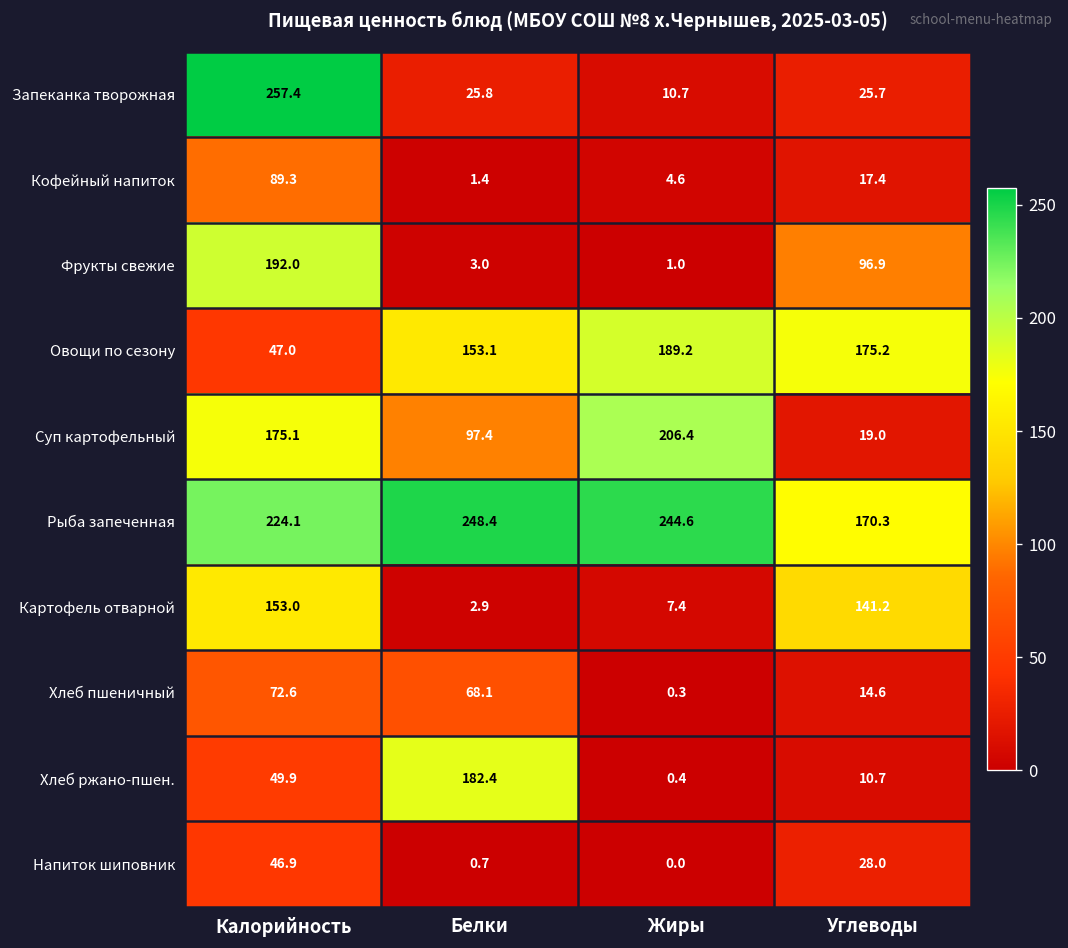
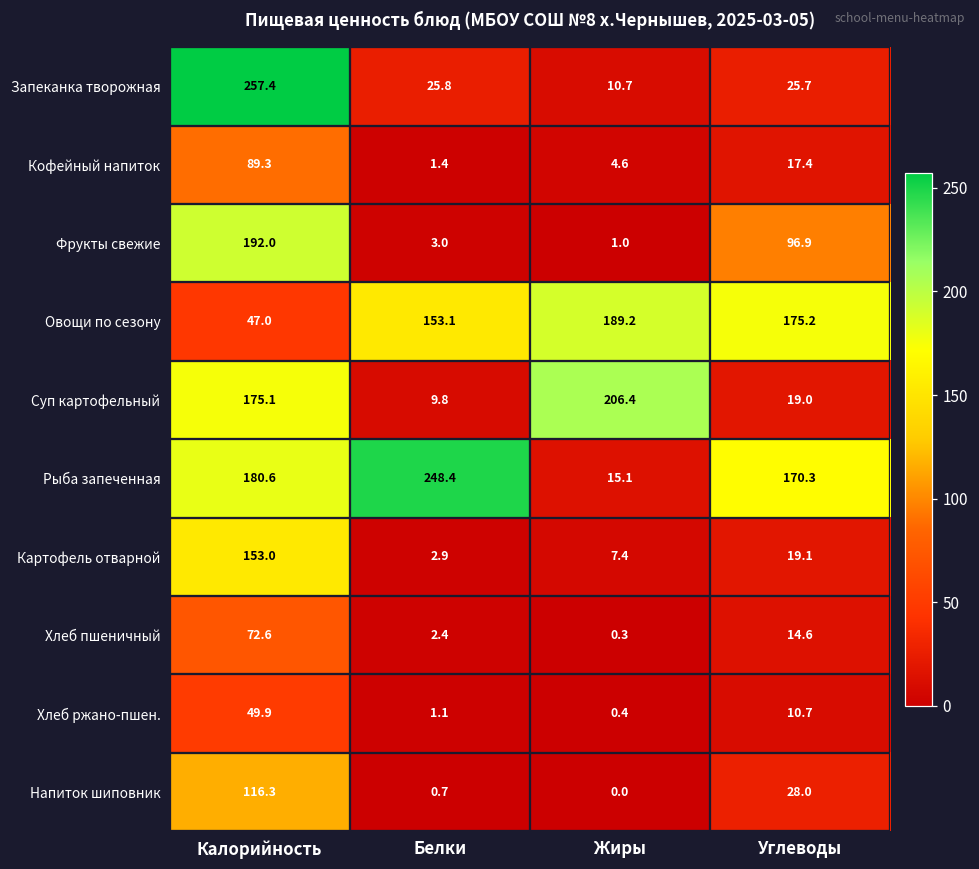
  {
    "Запеканка творожная": {
      "Калорийность": 257.4,
      "Белки": 25.8,
      "Жиры": 10.7,
      "Углеводы": 25.7
    },
    "Кофейный напиток": {
      "Калорийность": 89.3,
      "Белки": 1.4,
      "Жиры": 4.6,
      "Углеводы": 17.4
    },
    "Фрукты свежие": {
      "Калорийность": 192.0,
      "Белки": 3.0,
      "Жиры": 1.0,
      "Углеводы": 96.9
    },
    "Овощи по сезону": {
      "Калорийность": 47.0,
      "Белки": 153.1,
      "Жиры": 189.2,
      "Углеводы": 175.2
    },
    "Суп картофельный": {
      "Калорийность": 175.1,
-     "Белки": 97.4,
+     "Белки": 9.8,
      "Жиры": 206.4,
      "Углеводы": 19.0
    },
    "Рыба запеченная": {
-     "Калорийность": 224.1,
+     "Калорийность": 180.6,
      "Белки": 248.4,
-     "Жиры": 244.6,
+     "Жиры": 15.1,
      "Углеводы": 170.3
    },
    "Картофель отварной": {
      "Калорийность": 153.0,
      "Белки": 2.9,
      "Жиры": 7.4,
-     "Углеводы": 141.2
+     "Углеводы": 19.1
    },
    "Хлеб пшеничный": {
      "Калорийность": 72.6,
-     "Белки": 68.1,
+     "Белки": 2.4,
      "Жиры": 0.3,
      "Углеводы": 14.6
    },
    "Хлеб ржано-пшен.": {
      "Калорийность": 49.9,
-     "Белки": 182.4,
+     "Белки": 1.1,
      "Жиры": 0.4,
      "Углеводы": 10.7
    },
    "Напиток шиповник": {
-     "Калорийность": 46.9,
+     "Калорийность": 116.3,
      "Белки": 0.7,
      "Жиры": 0.0,
      "Углеводы": 28.0
    }
  }
